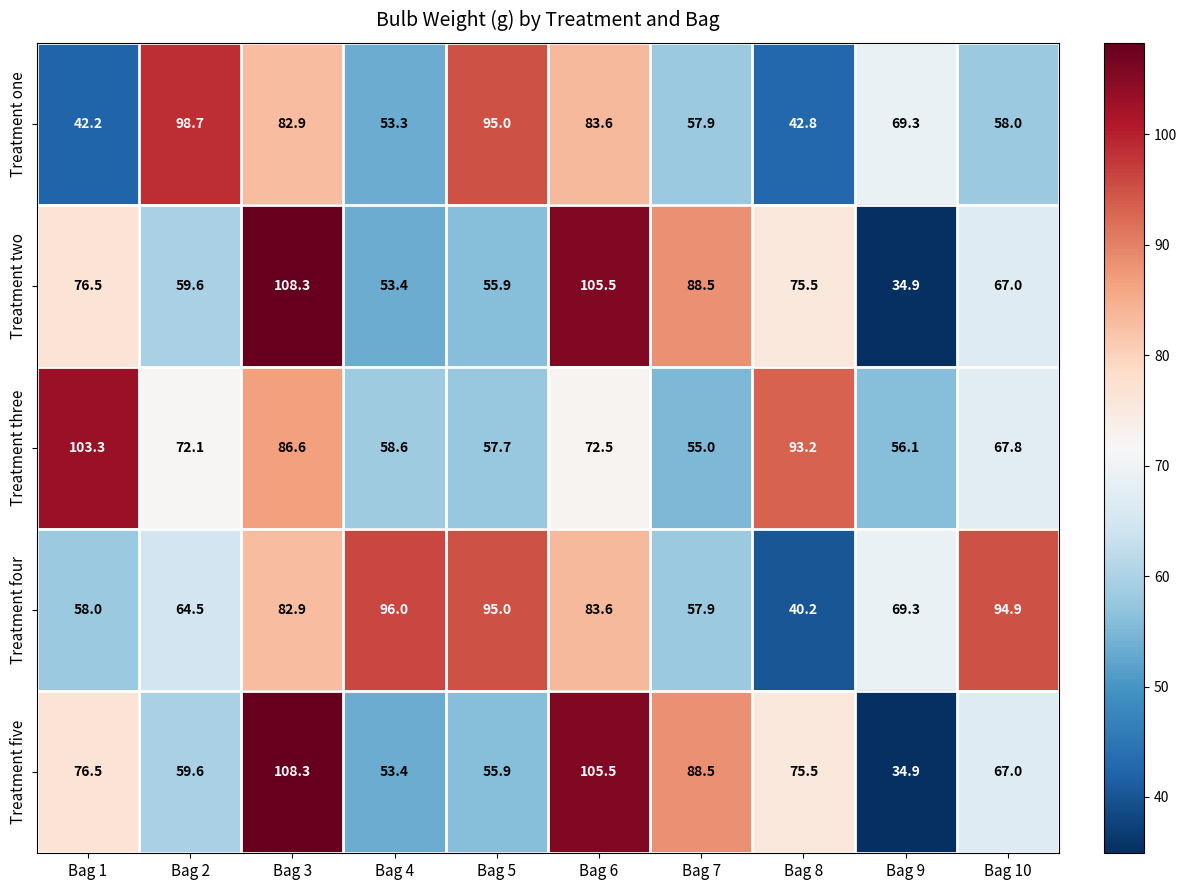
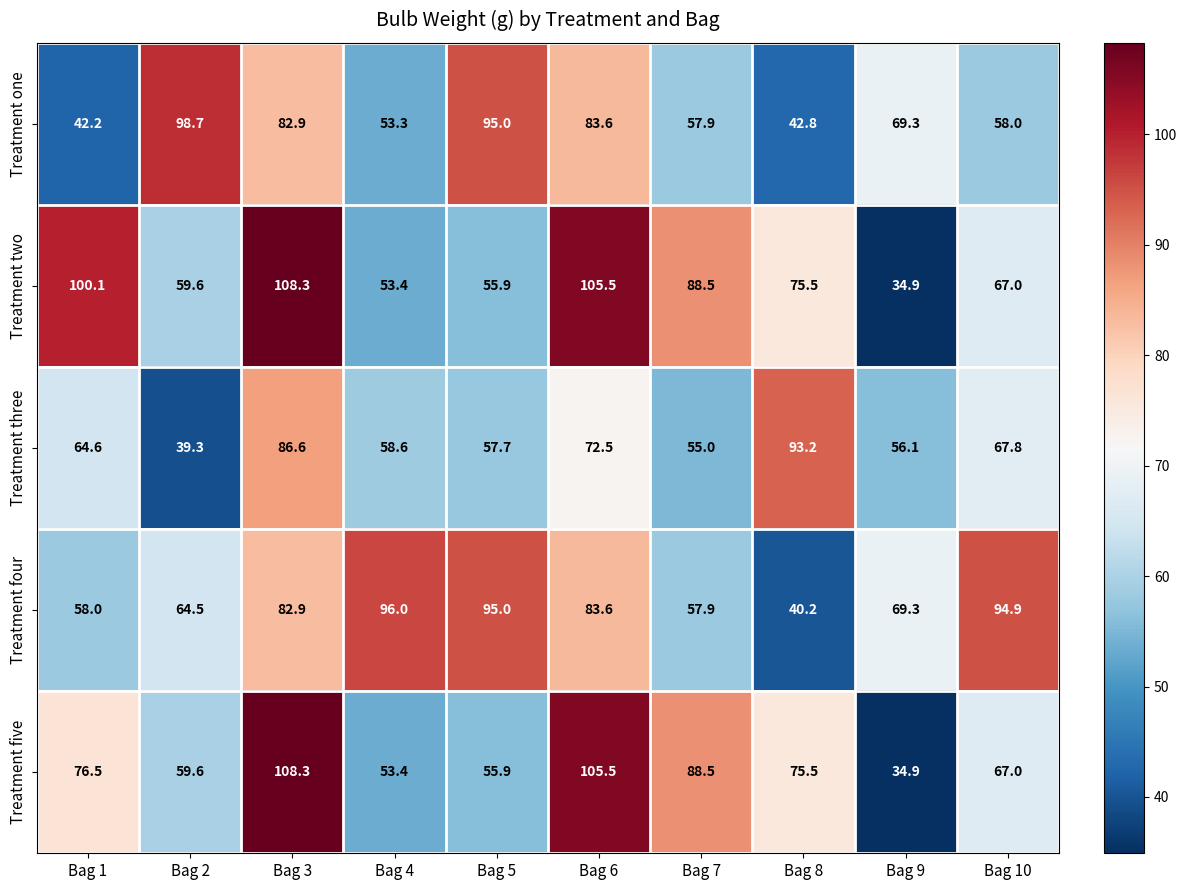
  {
    "Treatment one": {
      "Bag 1": 42.2,
      "Bag 2": 98.7,
      "Bag 3": 82.9,
      "Bag 4": 53.3,
      "Bag 5": 95.0,
      "Bag 6": 83.6,
      "Bag 7": 57.9,
      "Bag 8": 42.8,
      "Bag 9": 69.3,
      "Bag 10": 58.0
    },
    "Treatment two": {
-     "Bag 1": 76.5,
+     "Bag 1": 100.1,
      "Bag 2": 59.6,
      "Bag 3": 108.3,
      "Bag 4": 53.4,
      "Bag 5": 55.9,
      "Bag 6": 105.5,
      "Bag 7": 88.5,
      "Bag 8": 75.5,
      "Bag 9": 34.9,
      "Bag 10": 67.0
    },
    "Treatment three": {
-     "Bag 1": 103.3,
-     "Bag 2": 72.1,
+     "Bag 1": 64.6,
+     "Bag 2": 39.3,
      "Bag 3": 86.6,
      "Bag 4": 58.6,
      "Bag 5": 57.7,
      "Bag 6": 72.5,
      "Bag 7": 55.0,
      "Bag 8": 93.2,
      "Bag 9": 56.1,
      "Bag 10": 67.8
    },
    "Treatment four": {
      "Bag 1": 58.0,
      "Bag 2": 64.5,
      "Bag 3": 82.9,
      "Bag 4": 96.0,
      "Bag 5": 95.0,
      "Bag 6": 83.6,
      "Bag 7": 57.9,
      "Bag 8": 40.2,
      "Bag 9": 69.3,
      "Bag 10": 94.9
    },
    "Treatment five": {
      "Bag 1": 76.5,
      "Bag 2": 59.6,
      "Bag 3": 108.3,
      "Bag 4": 53.4,
      "Bag 5": 55.9,
      "Bag 6": 105.5,
      "Bag 7": 88.5,
      "Bag 8": 75.5,
      "Bag 9": 34.9,
      "Bag 10": 67.0
    }
  }
